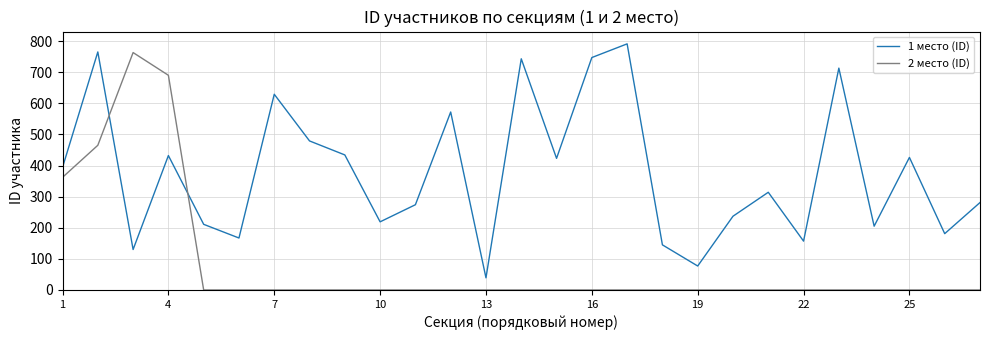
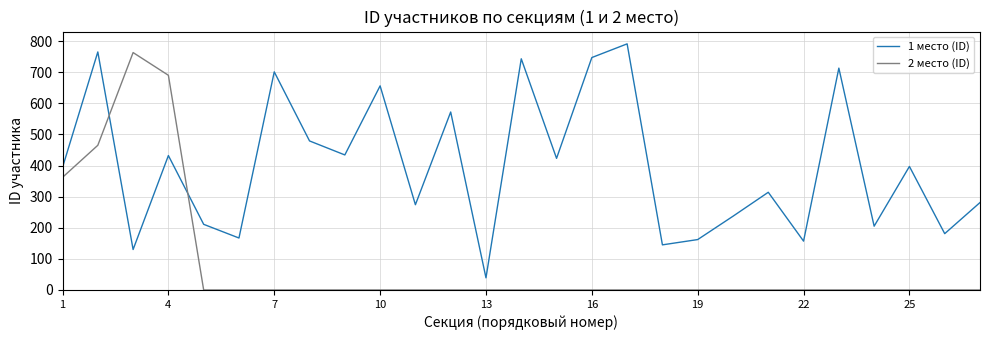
  {
    "1 место (ID)": {
      "1": 390,
      "4": 430,
-     "7": 630,
-     "10": 220,
+     "7": 700,
+     "10": 660,
      "13": 40,
      "16": 750,
-     "19": 80,
+     "19": 160,
      "22": 160,
-     "25": 430
+     "25": 400
    },
    "2 место (ID)": {
      "1": 360,
      "4": 690,
      "7": 0,
      "10": 0,
      "13": 0,
      "16": 0,
      "19": 0,
      "22": 0,
      "25": 0
    }
  }
